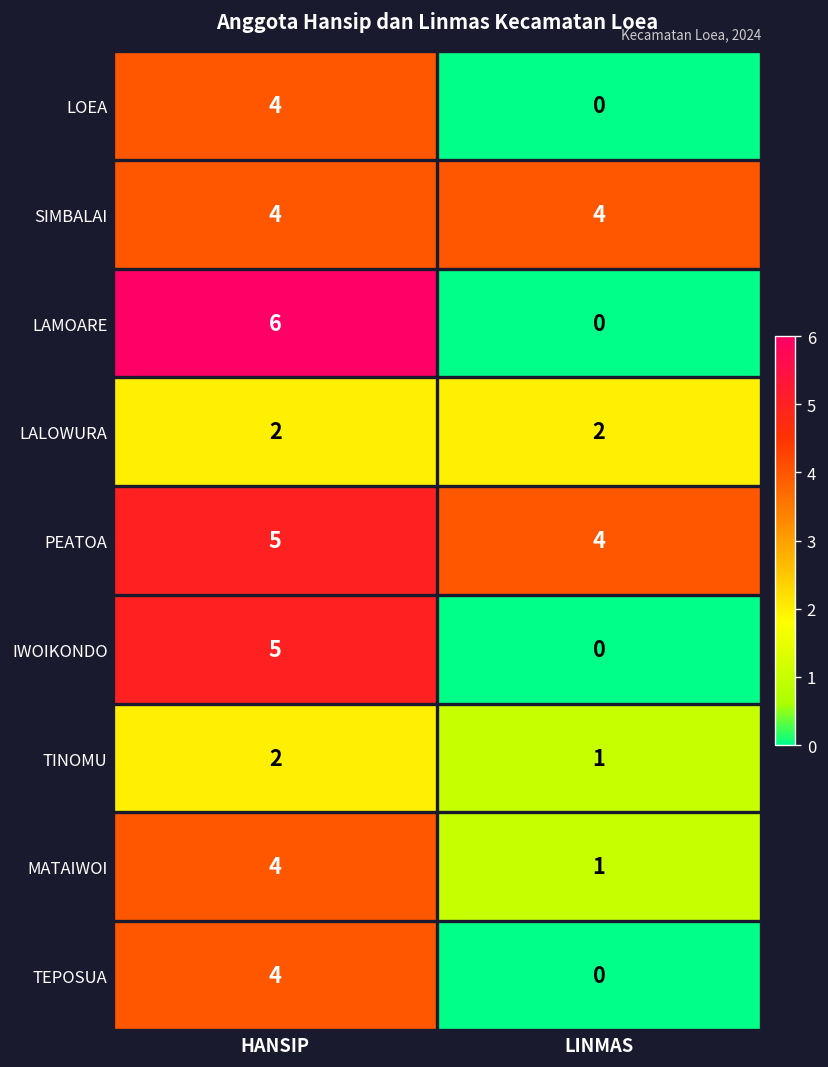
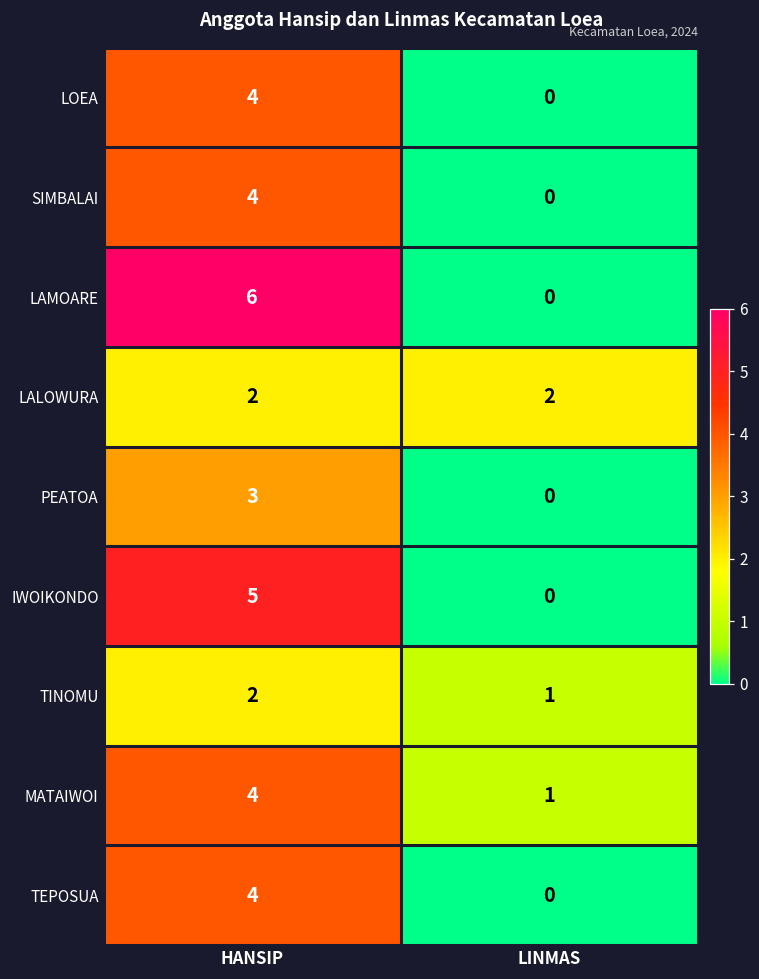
  {
    "LOEA": {
      "HANSIP": 4,
      "LINMAS": 0
    },
    "SIMBALAI": {
      "HANSIP": 4,
-     "LINMAS": 4
+     "LINMAS": 0
    },
    "LAMOARE": {
      "HANSIP": 6,
      "LINMAS": 0
    },
    "LALOWURA": {
      "HANSIP": 2,
      "LINMAS": 2
    },
    "PEATOA": {
-     "HANSIP": 5,
-     "LINMAS": 4
+     "HANSIP": 3,
+     "LINMAS": 0
    },
    "IWOIKONDO": {
      "HANSIP": 5,
      "LINMAS": 0
    },
    "TINOMU": {
      "HANSIP": 2,
      "LINMAS": 1
    },
    "MATAIWOI": {
      "HANSIP": 4,
      "LINMAS": 1
    },
    "TEPOSUA": {
      "HANSIP": 4,
      "LINMAS": 0
    }
  }
